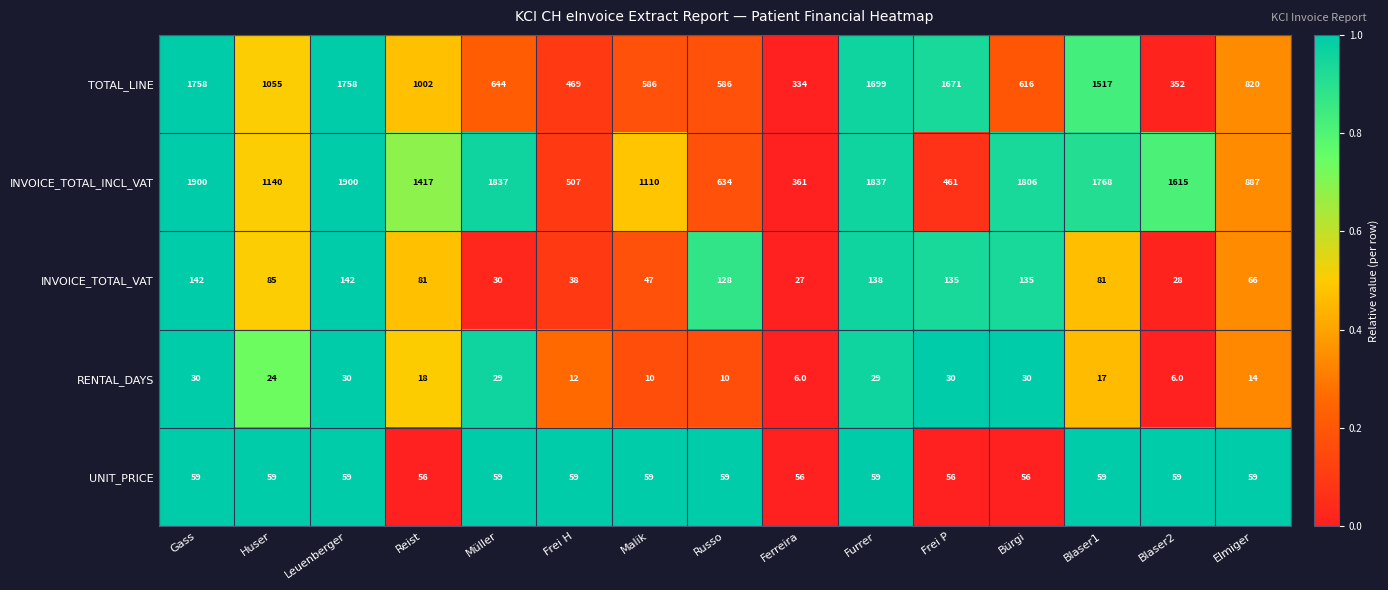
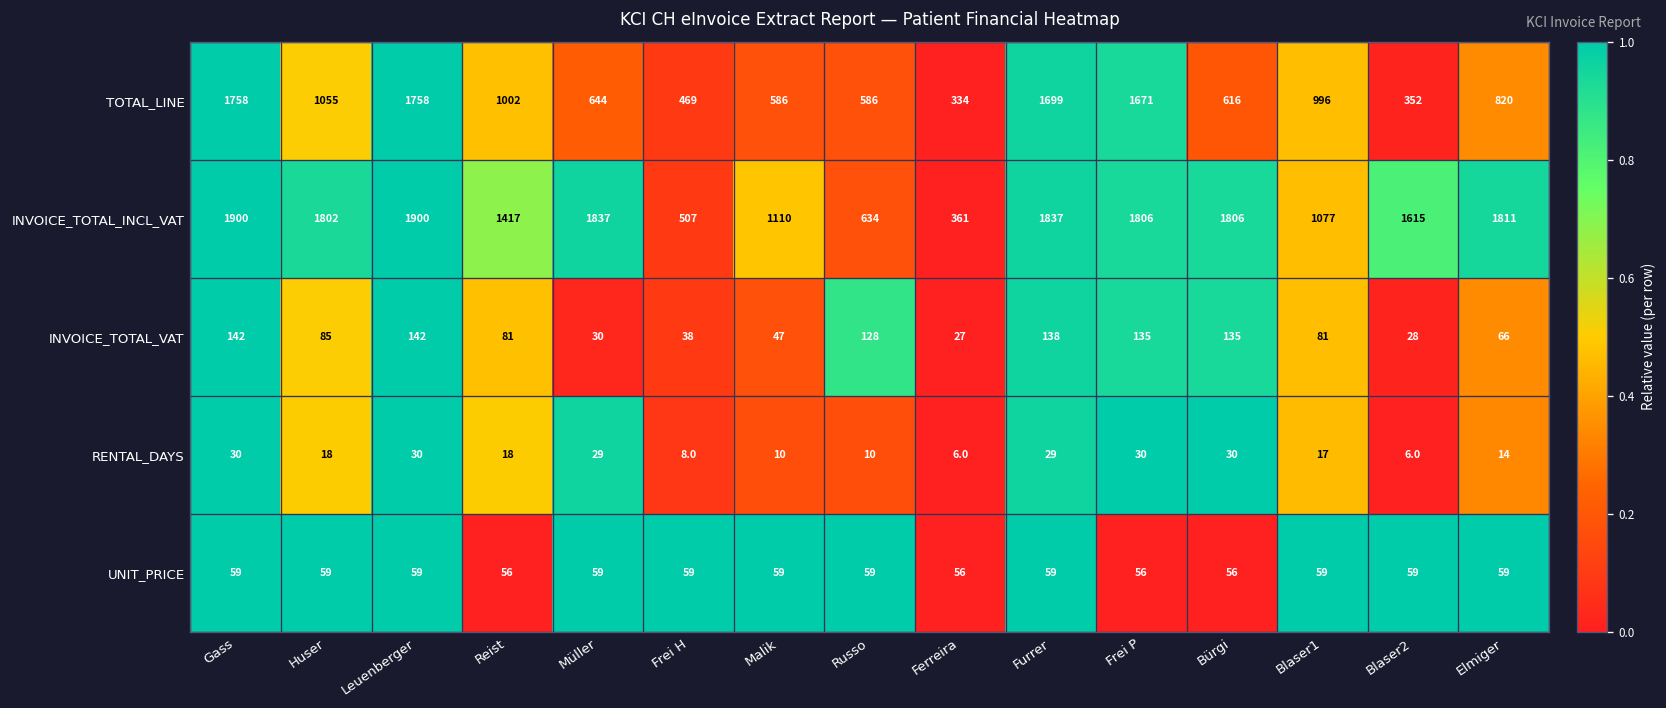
  {
    "TOTAL_LINE": {
      "Gass": 1758,
      "Huser": 1055,
      "Leuenberger": 1758,
      "Reist": 1002,
      "Müller": 644,
      "Frei H": 469,
      "Malik": 586,
      "Russo": 586,
      "Ferreira": 334,
      "Furrer": 1699,
      "Frei P": 1671,
      "Bürgi": 616,
-     "Blaser1": 1517,
+     "Blaser1": 996,
      "Blaser2": 352,
      "Elmiger": 820
    },
    "INVOICE_TOTAL_INCL_VAT": {
      "Gass": 1900,
-     "Huser": 1140,
+     "Huser": 1802,
      "Leuenberger": 1900,
      "Reist": 1417,
      "Müller": 1837,
      "Frei H": 507,
      "Malik": 1110,
      "Russo": 634,
      "Ferreira": 361,
      "Furrer": 1837,
-     "Frei P": 461,
+     "Frei P": 1806,
      "Bürgi": 1806,
-     "Blaser1": 1768,
+     "Blaser1": 1077,
      "Blaser2": 1615,
-     "Elmiger": 887
+     "Elmiger": 1811
    },
    "INVOICE_TOTAL_VAT": {
      "Gass": 142,
      "Huser": 85,
      "Leuenberger": 142,
      "Reist": 81,
      "Müller": 30,
      "Frei H": 38,
      "Malik": 47,
      "Russo": 128,
      "Ferreira": 27,
      "Furrer": 138,
      "Frei P": 135,
      "Bürgi": 135,
      "Blaser1": 81,
      "Blaser2": 28,
      "Elmiger": 66
    },
    "RENTAL_DAYS": {
      "Gass": 30,
-     "Huser": 24,
+     "Huser": 18,
      "Leuenberger": 30,
      "Reist": 18,
      "Müller": 29,
-     "Frei H": 12,
+     "Frei H": 8.0,
      "Malik": 10,
      "Russo": 10,
      "Ferreira": 6.0,
      "Furrer": 29,
      "Frei P": 30,
      "Bürgi": 30,
      "Blaser1": 17,
      "Blaser2": 6.0,
      "Elmiger": 14
    },
    "UNIT_PRICE": {
      "Gass": 59,
      "Huser": 59,
      "Leuenberger": 59,
      "Reist": 56,
      "Müller": 59,
      "Frei H": 59,
      "Malik": 59,
      "Russo": 59,
      "Ferreira": 56,
      "Furrer": 59,
      "Frei P": 56,
      "Bürgi": 56,
      "Blaser1": 59,
      "Blaser2": 59,
      "Elmiger": 59
    }
  }
